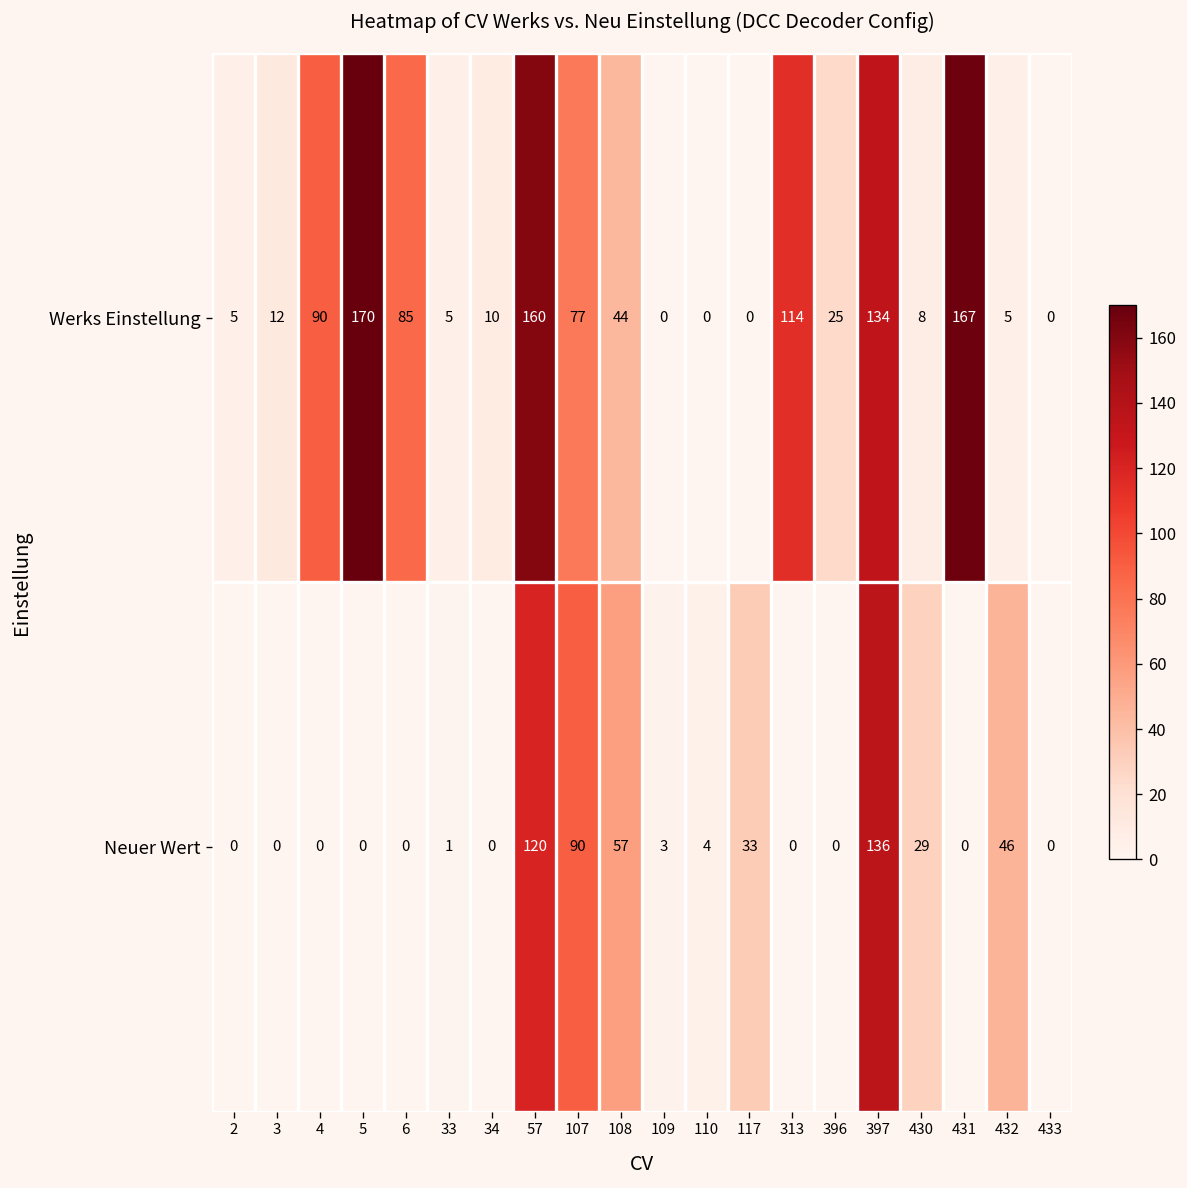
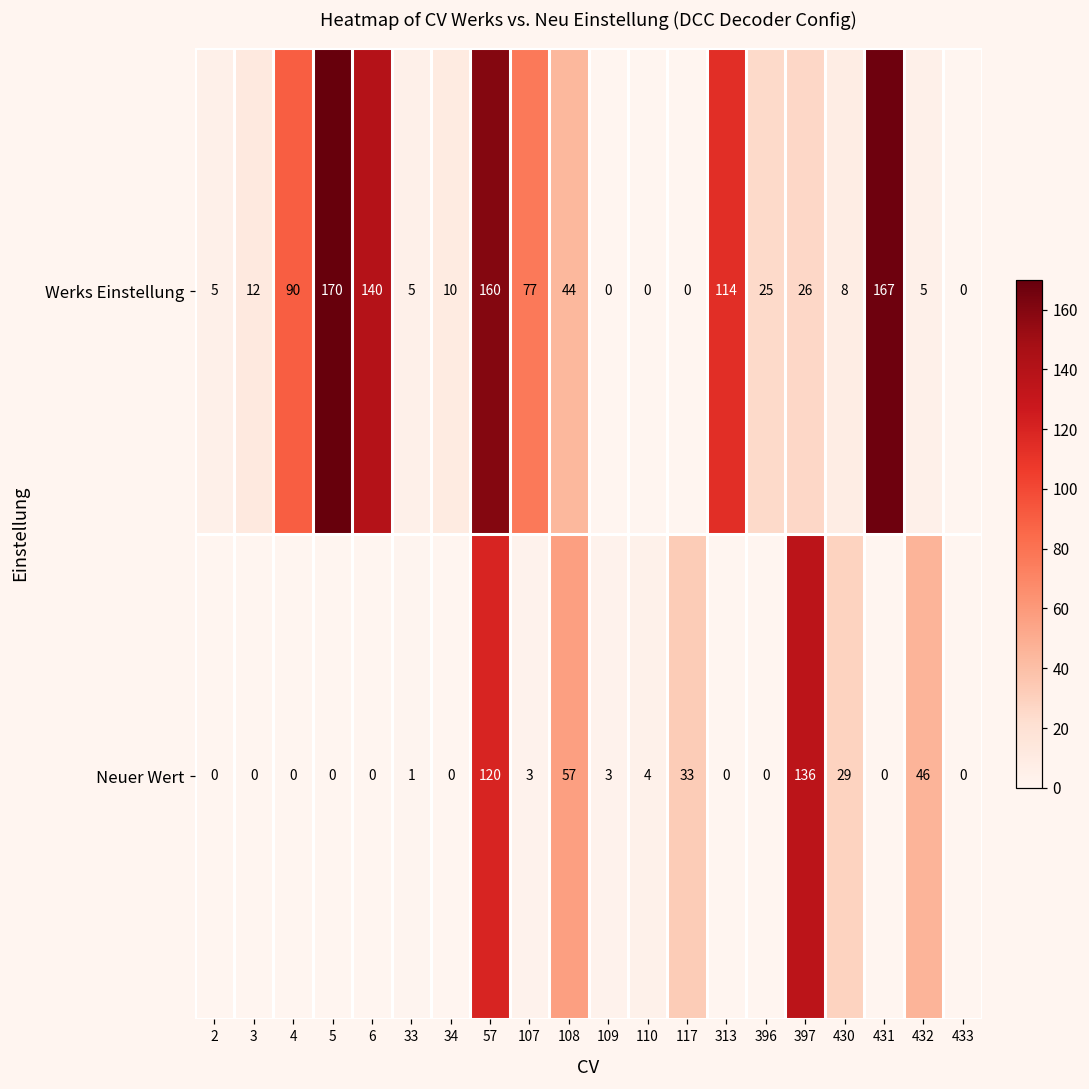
  {
    "Werks Einstellung": {
      "2": 5,
      "3": 12,
      "4": 90,
      "5": 170,
-     "6": 85,
+     "6": 140,
      "33": 5,
      "34": 10,
      "57": 160,
      "107": 77,
      "108": 44,
      "109": 0,
      "110": 0,
      "117": 0,
      "313": 114,
      "396": 25,
-     "397": 134,
+     "397": 26,
      "430": 8,
      "431": 167,
      "432": 5,
      "433": 0
    },
    "Neuer Wert": {
      "2": 0,
      "3": 0,
      "4": 0,
      "5": 0,
      "6": 0,
      "33": 1,
      "34": 0,
      "57": 120,
-     "107": 90,
+     "107": 3,
      "108": 57,
      "109": 3,
      "110": 4,
      "117": 33,
      "313": 0,
      "396": 0,
      "397": 136,
      "430": 29,
      "431": 0,
      "432": 46,
      "433": 0
    }
  }
